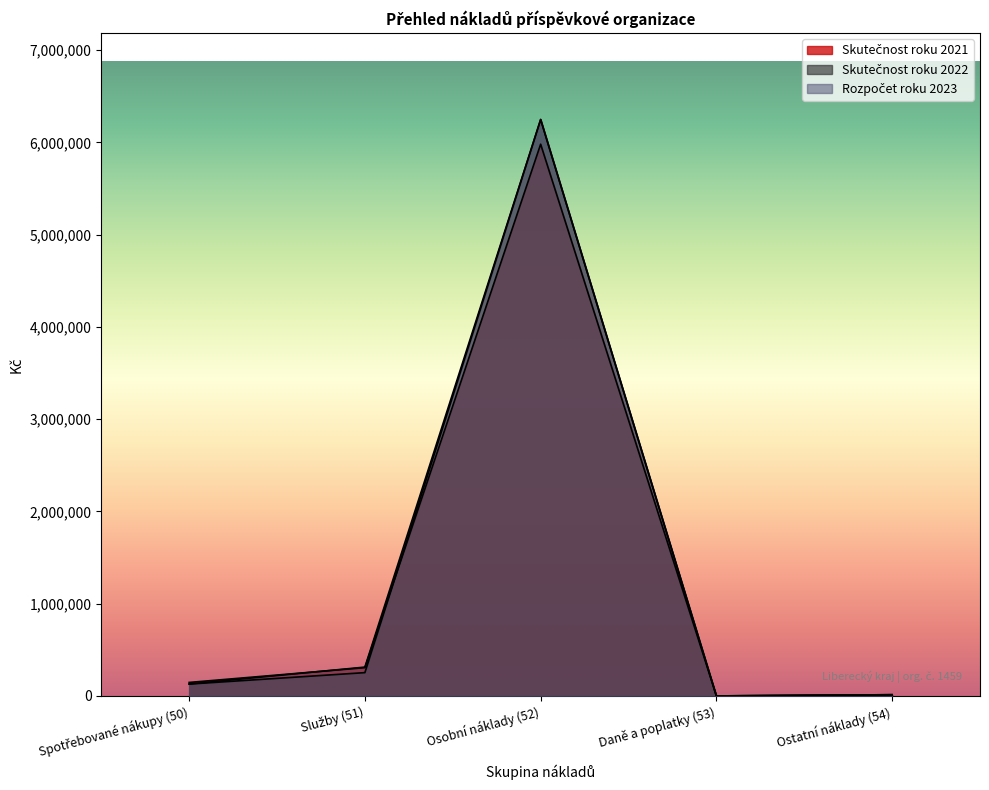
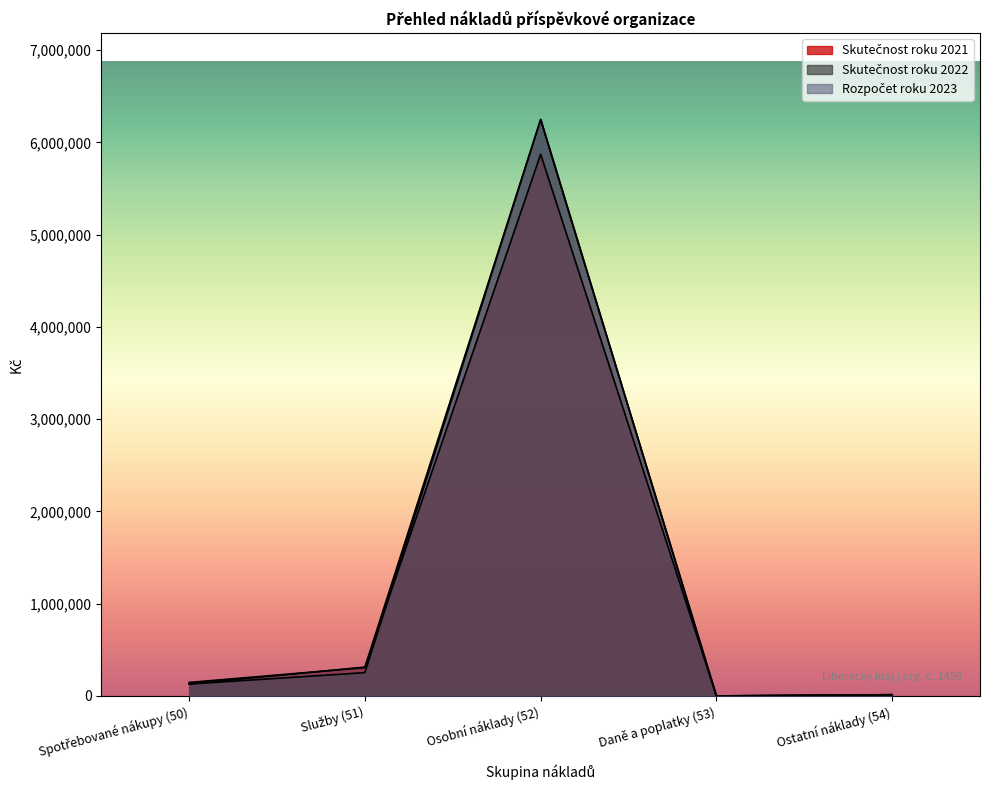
  {
    "Skutečnost roku 2021": {
-     "Osobní náklady (52)": "6,000,000"
+     "Osobní náklady (52)": "5,900,000"
    }
  }
